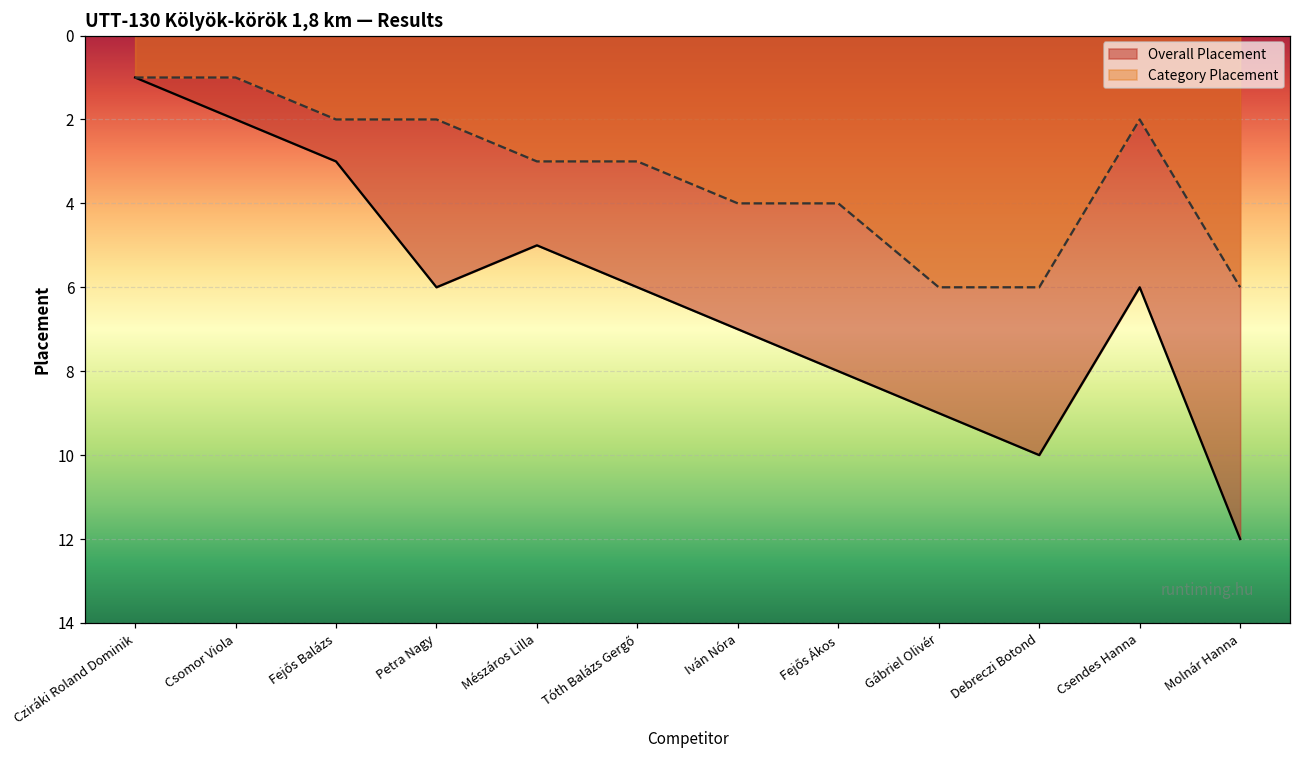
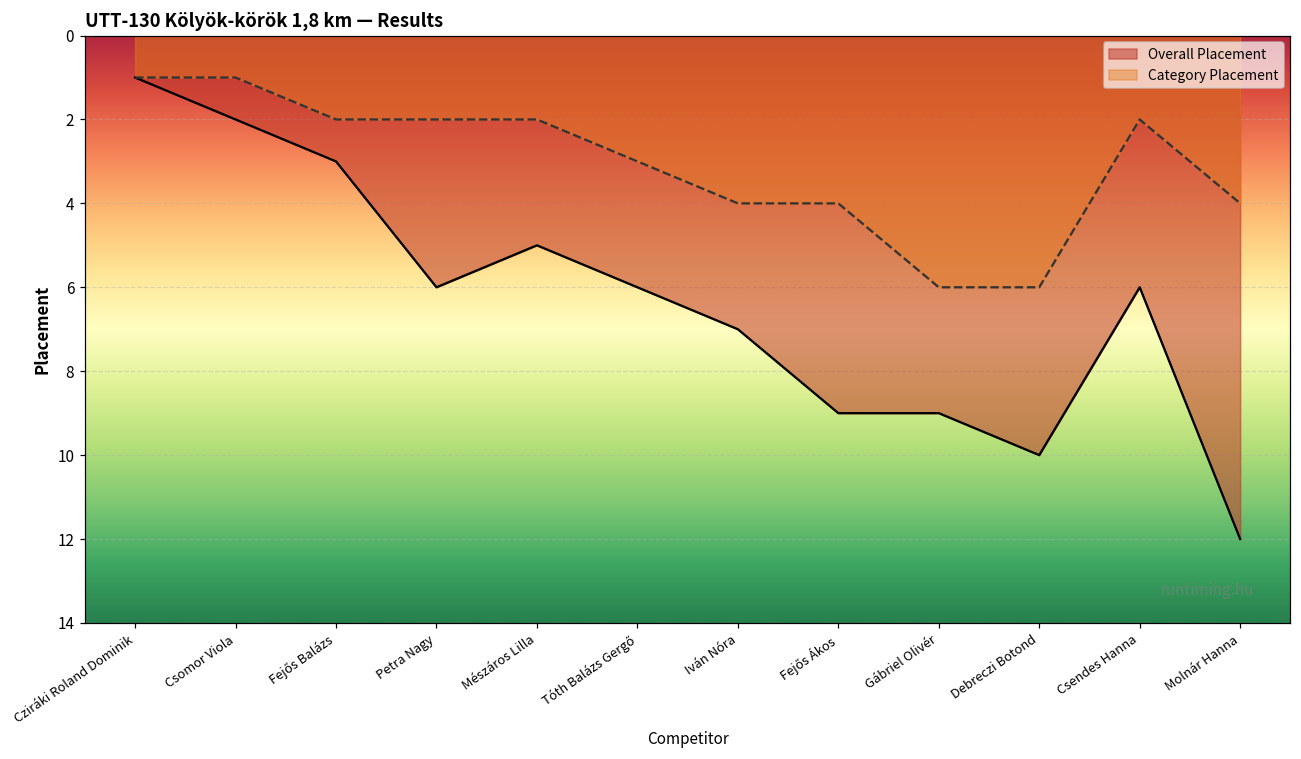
  {
    "Overall Placement": {
      "Csomor Viola": 2,
      "Fejős Balázs": 3,
      "Petra Nagy": 6,
      "Mészáros Lilla": 5,
      "Tóth Balázs Gergő": 6,
      "Iván Nóra": 7,
-     "Fejős Ákos": 8,
+     "Fejős Ákos": 9,
      "Gábriel Olivér": 9,
      "Debreczi Botond": 10,
      "Csendes Hanna": 6,
      "Molnár Hanna": 12
    },
    "Category Placement": {
      "Csomor Viola": 1,
      "Fejős Balázs": 2,
      "Petra Nagy": 2,
-     "Mészáros Lilla": 3,
+     "Mészáros Lilla": 2,
      "Tóth Balázs Gergő": 3,
      "Iván Nóra": 4,
      "Fejős Ákos": 4,
      "Gábriel Olivér": 6,
      "Debreczi Botond": 6,
      "Csendes Hanna": 2,
-     "Molnár Hanna": 6
+     "Molnár Hanna": 4
    }
  }
